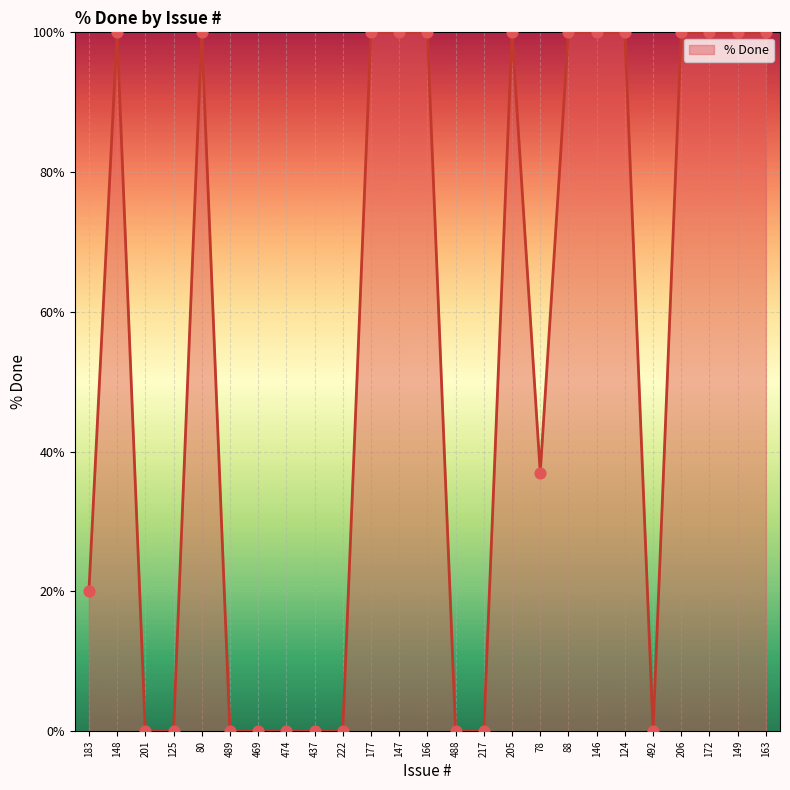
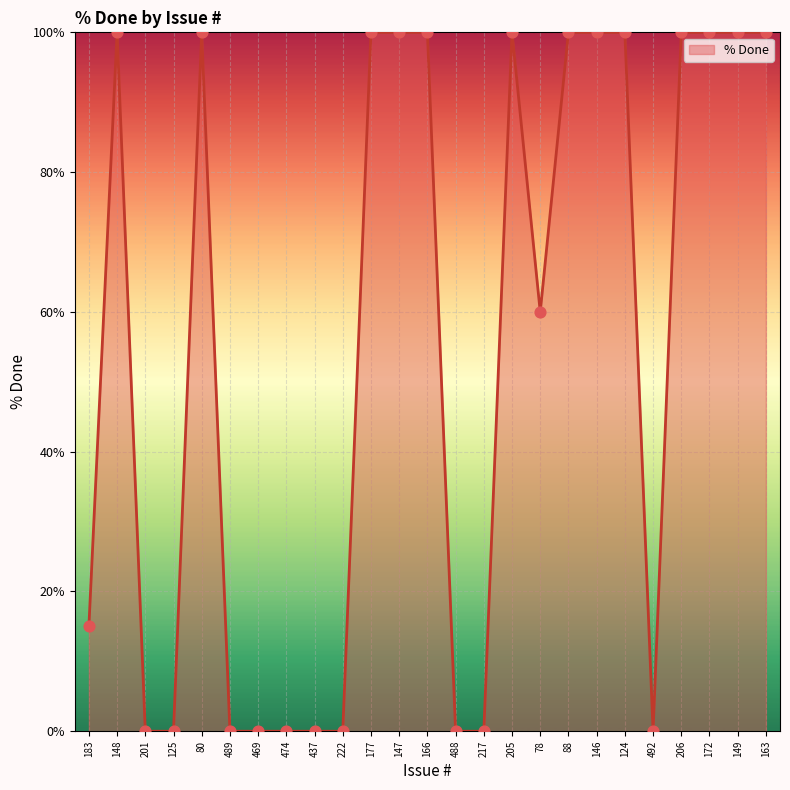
  {
-   "183": "20%",
+   "183": "15%",
    "148": "100%",
    "201": "0%",
    "125": "0%",
    "80": "100%",
    "489": "0%",
    "469": "0%",
    "474": "0%",
    "437": "0%",
    "222": "0%",
    "177": "100%",
    "147": "100%",
    "166": "100%",
    "488": "0%",
    "217": "0%",
    "205": "100%",
-   "78": "37%",
+   "78": "60%",
    "88": "100%",
    "146": "100%",
    "124": "100%",
    "492": "0%",
    "206": "100%",
    "172": "100%",
    "149": "100%",
    "163": "100%"
  }
